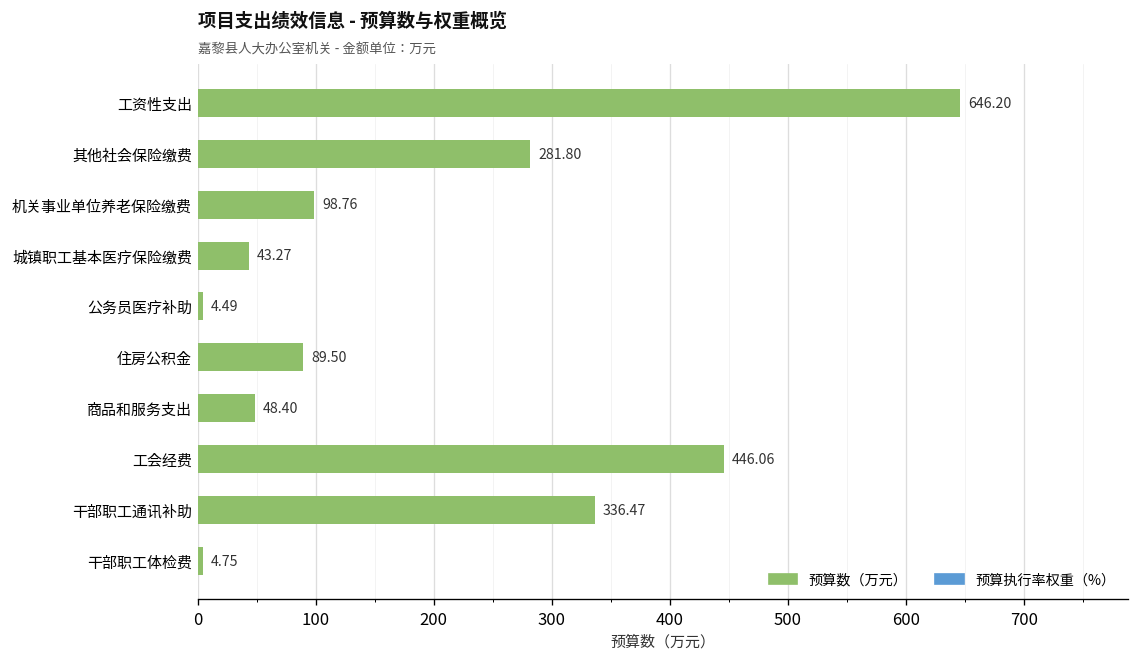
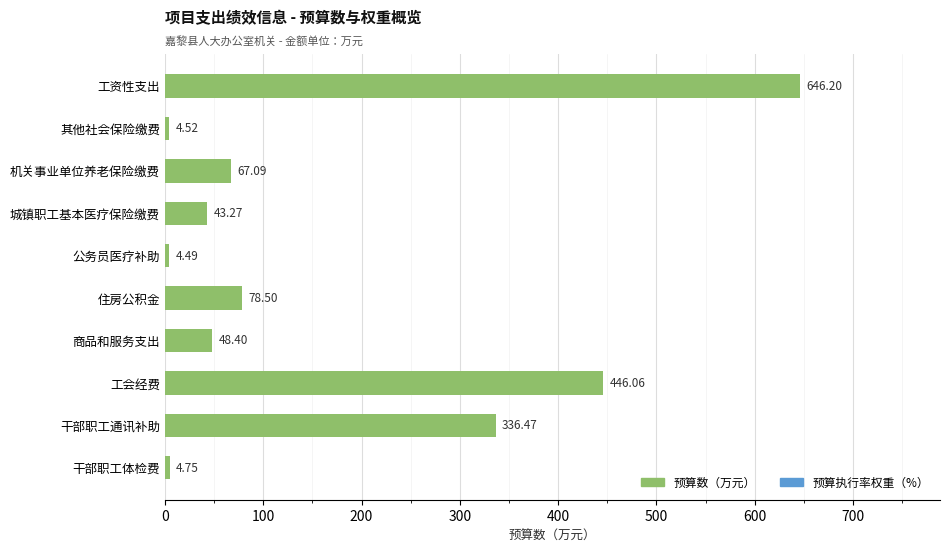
  {
    "工资性支出": 646.20,
-   "其他社会保险缴费": 281.80,
-   "机关事业单位养老保险缴费": 98.76,
+   "其他社会保险缴费": 4.52,
+   "机关事业单位养老保险缴费": 67.09,
    "城镇职工基本医疗保险缴费": 43.27,
    "公务员医疗补助": 4.49,
-   "住房公积金": 89.50,
+   "住房公积金": 78.50,
    "商品和服务支出": 48.40,
    "工会经费": 446.06,
    "干部职工通讯补助": 336.47,
    "干部职工体检费": 4.75
  }
